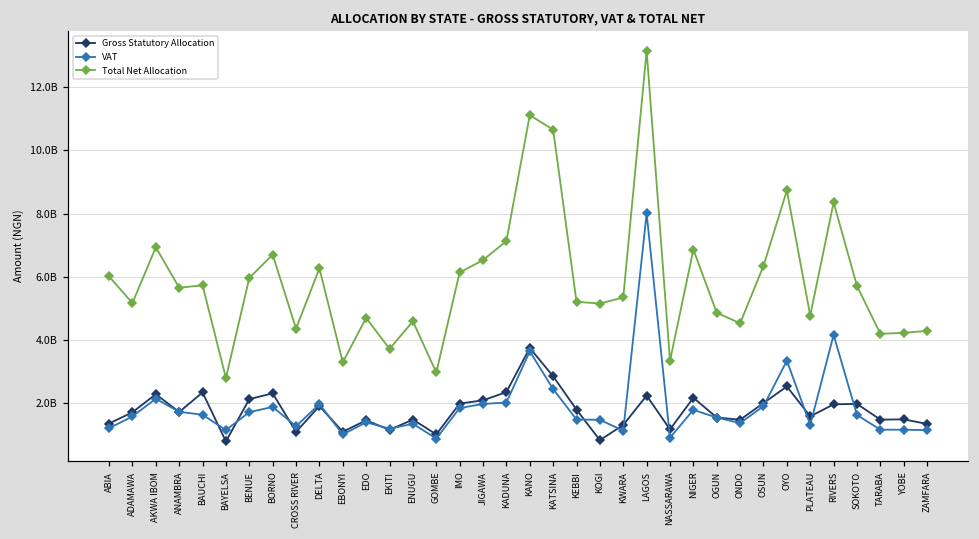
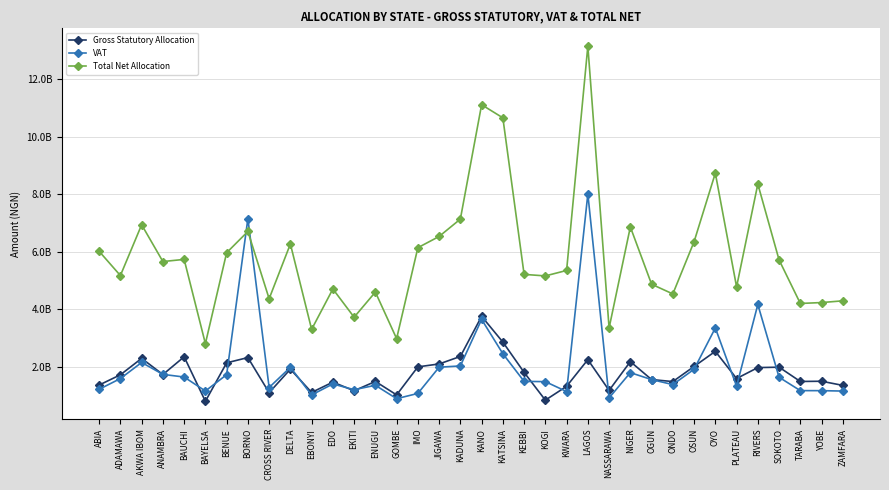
  {
    "Gross Statutory Allocation": {
      "ABIA": 1400000000,
      "ADAMAWA": 1700000000,
      "AKWA IBOM": 2300000000,
      "BAUCHI": 2300000000,
      "BAYELSA": 800000000,
      "BENUE": 2100000000,
      "BORNO": 2300000000,
      "CROSS RIVER": 1100000000,
      "ENUGU": 1500000000,
      "GOMBE": 1000000000,
      "IMO": 2000000000,
      "JIGAWA": 2100000000,
      "KADUNA": 2400000000,
      "KANO": 3800000000,
      "KATSINA": 2900000000,
      "KEBBI": 1800000000,
      "KOGI": 800000000,
      "KWARA": 1300000000,
      "LAGOS": 2200000000,
      "NASSARAWA": 1200000000,
      "NIGER": 2200000000,
      "ONDO": 1500000000,
      "OSUN": 2000000000,
      "OYO": 2500000000,
      "PLATEAU": 1600000000,
      "RIVERS": 2000000000,
      "SOKOTO": 2000000000,
      "TARABA": 1500000000,
      "YOBE": 1500000000,
      "ZAMFARA": 1400000000
    },
    "VAT": {
      "ABIA": 1200000000,
      "ADAMAWA": 1600000000,
      "AKWA IBOM": 2100000000,
      "BAUCHI": 1600000000,
      "BAYELSA": 1200000000,
      "BENUE": 1700000000,
-     "BORNO": 1900000000,
+     "BORNO": 7100000000,
      "CROSS RIVER": 1300000000,
      "ENUGU": 1400000000,
      "GOMBE": 900000000,
-     "IMO": 1900000000,
+     "IMO": 1100000000,
      "JIGAWA": 2000000000,
      "KADUNA": 2000000000,
      "KANO": 3600000000,
      "KATSINA": 2500000000,
      "KEBBI": 1500000000,
      "KOGI": 1500000000,
      "KWARA": 1100000000,
      "LAGOS": 8000000000,
      "NASSARAWA": 900000000,
      "NIGER": 1800000000,
      "ONDO": 1400000000,
      "OSUN": 1900000000,
      "OYO": 3300000000,
      "PLATEAU": 1300000000,
      "RIVERS": 4200000000,
      "SOKOTO": 1600000000,
      "TARABA": 1200000000,
      "YOBE": 1200000000,
      "ZAMFARA": 1200000000
    },
    "Total Net Allocation": {
      "ABIA": 6000000000,
      "ADAMAWA": 5200000000,
      "AKWA IBOM": 6900000000,
      "ANAMBRA": 5700000000,
      "BAUCHI": 5700000000,
      "BAYELSA": 2800000000,
      "BENUE": 6000000000,
      "BORNO": 6700000000,
      "CROSS RIVER": 4400000000,
      "DELTA": 6300000000,
      "EBONYI": 3300000000,
      "EDO": 4700000000,
      "EKITI": 3700000000,
      "ENUGU": 4600000000,
      "GOMBE": 3000000000,
      "IMO": 6100000000,
      "JIGAWA": 6500000000,
      "KADUNA": 7100000000,
      "KANO": 11100000000,
      "KATSINA": 10700000000,
      "KEBBI": 5200000000,
      "KOGI": 5200000000,
      "KWARA": 5300000000,
      "LAGOS": 13200000000,
      "NASSARAWA": 3300000000,
      "NIGER": 6900000000,
      "OGUN": 4900000000,
      "ONDO": 4500000000,
      "OSUN": 6300000000,
      "OYO": 8700000000,
      "PLATEAU": 4800000000,
      "RIVERS": 8400000000,
      "SOKOTO": 5700000000,
      "TARABA": 4200000000,
      "YOBE": 4200000000,
      "ZAMFARA": 4300000000
    }
  }
